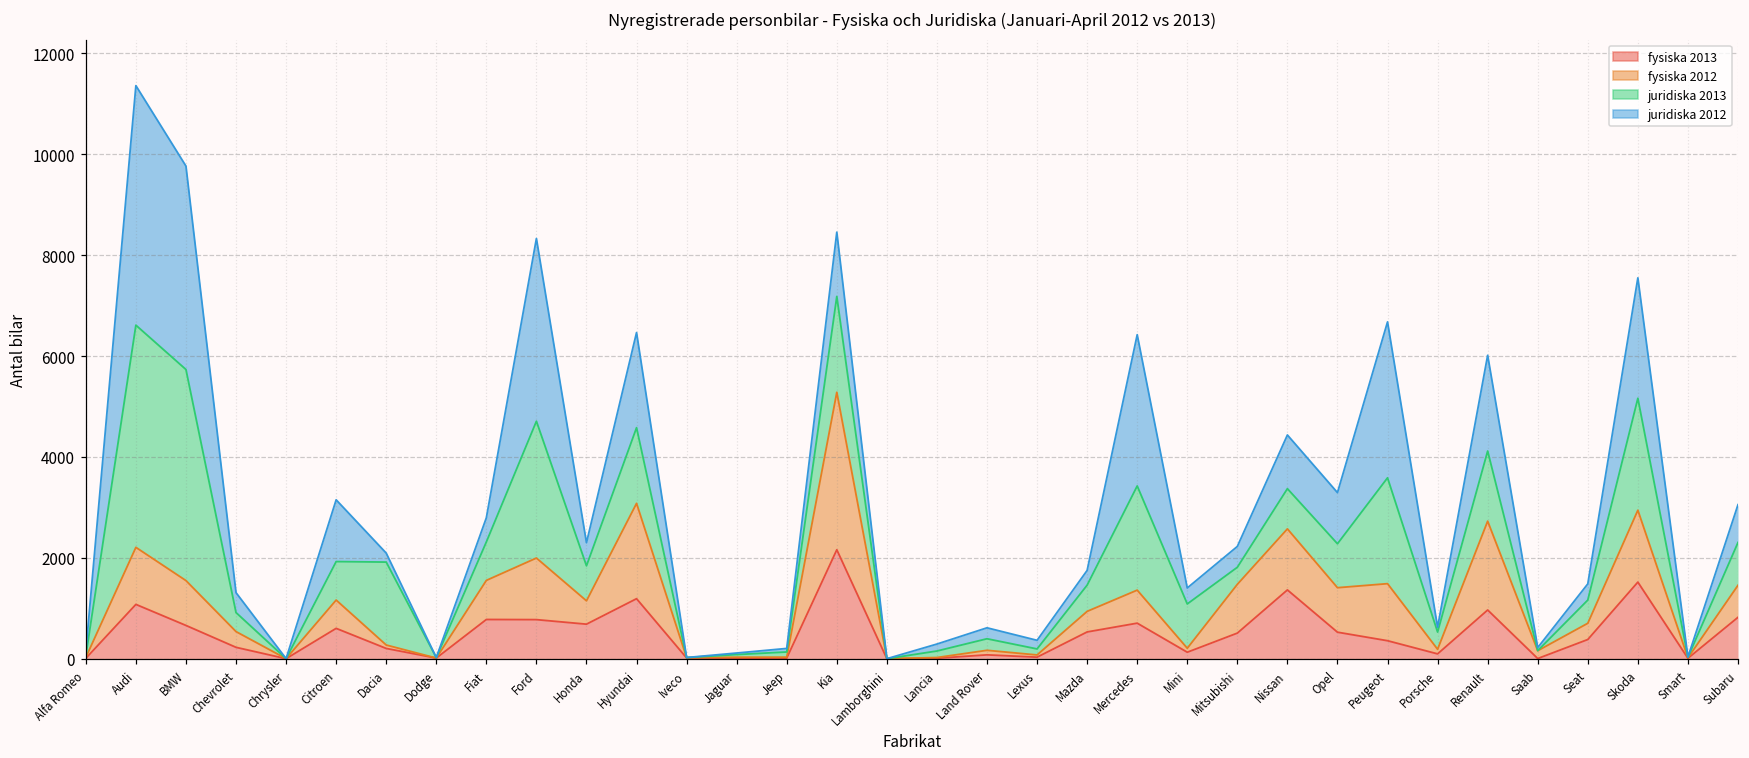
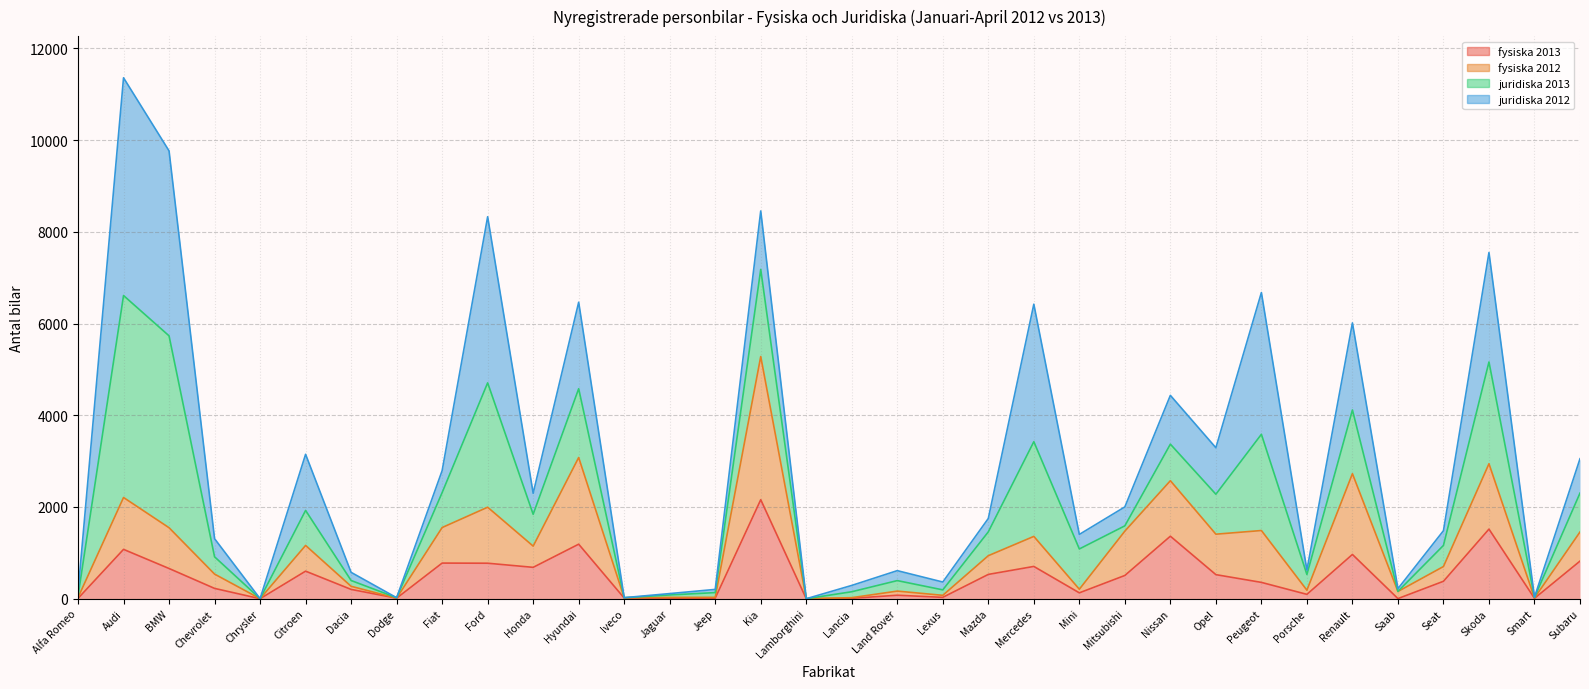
  {
    "juridiska 2013": {
      "Audi": 4400,
      "BMW": 4200,
      "Chevrolet": 400,
      "Citroen": 800,
-     "Dacia": 1600,
+     "Dacia": 100,
      "Fiat": 800,
      "Ford": 2700,
      "Honda": 700,
      "Hyundai": 1500,
      "Jeep": 100,
      "Kia": 1900,
      "Lancia": 100,
      "Land Rover": 200,
      "Lexus": 100,
      "Mazda": 500,
      "Mercedes": 2100,
      "Mini": 900,
-     "Mitsubishi": 300,
+     "Mitsubishi": 100,
      "Nissan": 800,
      "Opel": 900,
      "Peugeot": 2100,
      "Porsche": 300,
      "Renault": 1400,
      "Seat": 500,
      "Skoda": 2200,
      "Subaru": 800
    },
    "juridiska 2012": {
      "Alfa Romeo": 100,
      "Audi": 4700,
      "BMW": 4000,
      "Chevrolet": 400,
      "Citroen": 1200,
      "Dacia": 200,
      "Fiat": 500,
      "Ford": 3600,
      "Honda": 500,
      "Hyundai": 1900,
      "Jeep": 100,
      "Kia": 1300,
      "Lancia": 100,
      "Land Rover": 200,
      "Lexus": 200,
      "Mazda": 300,
      "Mercedes": 3000,
      "Mini": 300,
      "Mitsubishi": 400,
      "Nissan": 1100,
      "Opel": 1000,
      "Peugeot": 3100,
      "Porsche": 100,
      "Renault": 1900,
      "Saab": 100,
      "Seat": 300,
      "Skoda": 2400,
      "Subaru": 700
    }
  }
